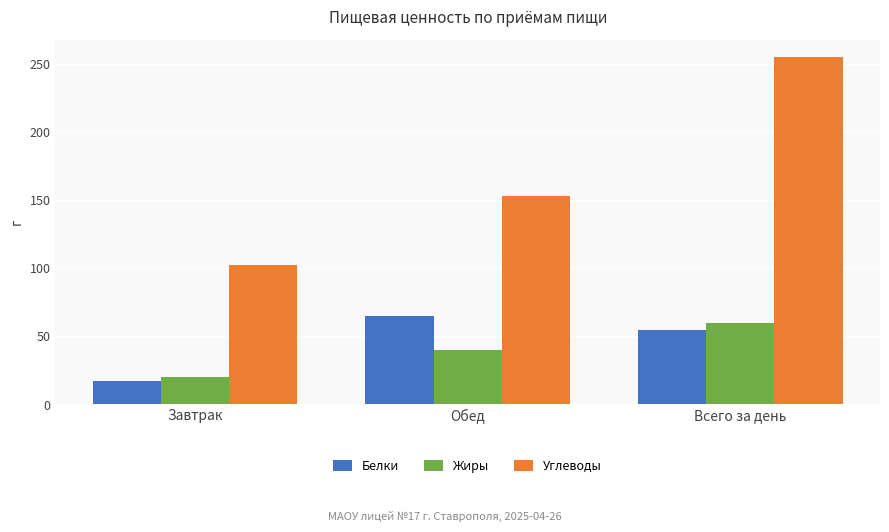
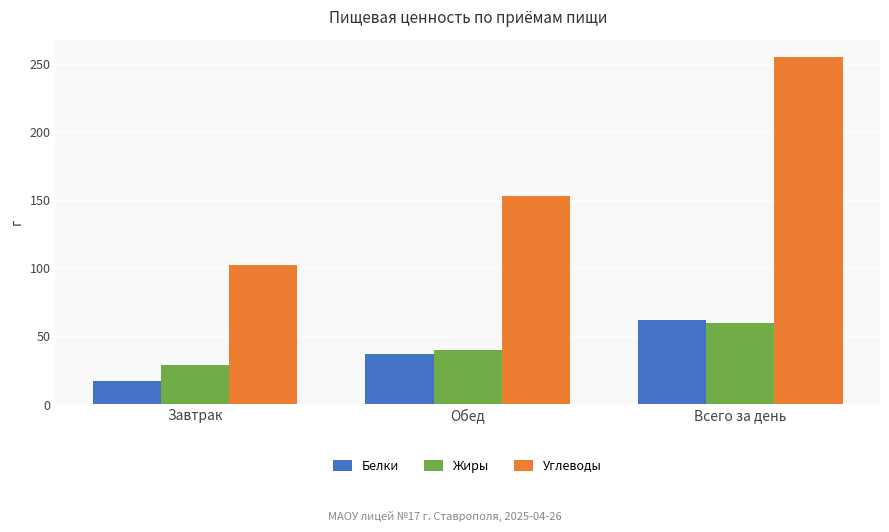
  {
    "Белки": {
      "Завтрак": 17,
-     "Обед": 65,
-     "Всего за день": 54
+     "Обед": 37,
+     "Всего за день": 62
    },
    "Жиры": {
-     "Завтрак": 20,
+     "Завтрак": 29,
      "Обед": 40,
      "Всего за день": 60
    },
    "Углеводы": {
      "Завтрак": 102,
      "Обед": 153,
      "Всего за день": 255
    }
  }
